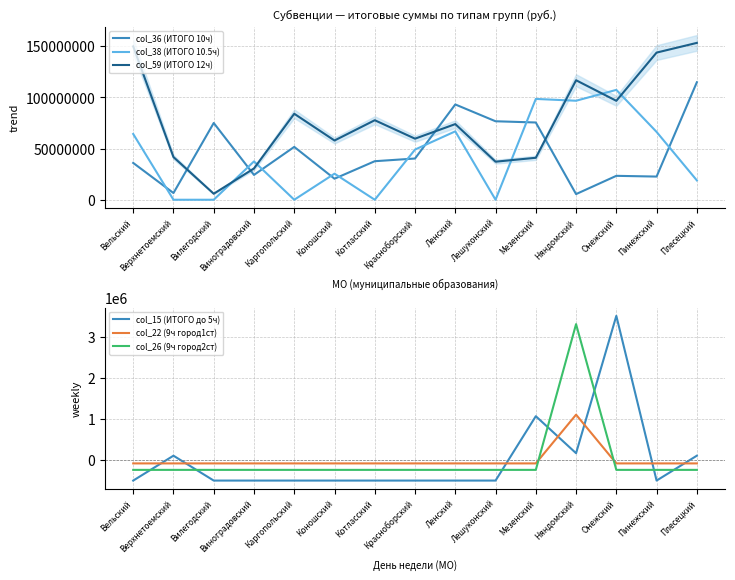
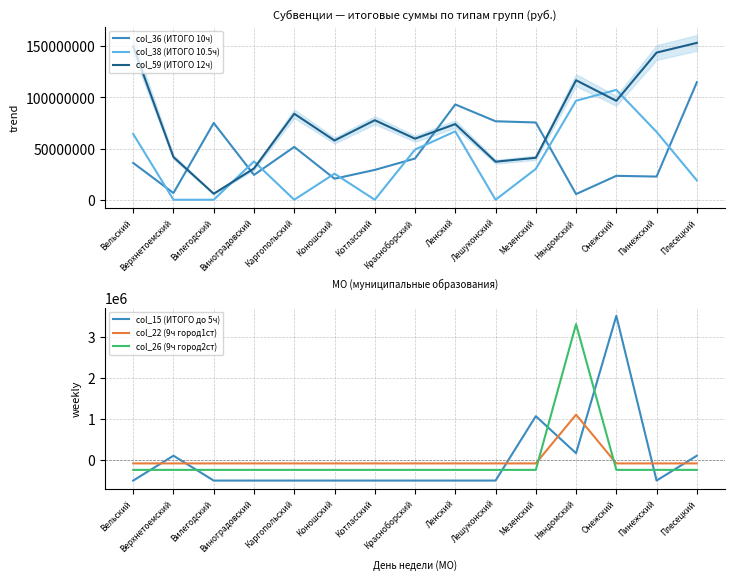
  {
    "Субвенции — итоговые суммы по типам групп (руб.)": {
      "col_36 (ИТОГО 10ч)": {
        "Вельский": 36000000,
        "Верхнетоемский": 7000000,
        "Вилегодский": 75000000,
        "Виноградовский": 24000000,
        "Каргопольский": 52000000,
        "Коношский": 21000000,
-       "Котласский": 38000000,
+       "Котласский": 29000000,
        "Красноборский": 40000000,
        "Ленский": 93000000,
        "Лешуконский": 77000000,
        "Мезенский": 76000000,
        "Няндомский": 6000000,
        "Онежский": 23000000,
        "Пинежский": 23000000,
        "Плесецкий": 115000000
      },
      "col_38 (ИТОГО 10.5ч)": {
        "Вельский": 64000000,
        "Верхнетоемский": 0,
        "Вилегодский": 0,
        "Виноградовский": 37000000,
        "Каргопольский": 0,
        "Коношский": 25000000,
        "Котласский": 0,
        "Красноборский": 49000000,
        "Ленский": 67000000,
        "Лешуконский": 0,
-       "Мезенский": 99000000,
+       "Мезенский": 30000000,
        "Няндомский": 97000000,
        "Онежский": 107000000,
        "Пинежский": 66000000,
        "Плесецкий": 19000000
      },
      "col_59 (ИТОГО 12ч)": {
        "Каргопольский": 84000000,
        "Коношский": 58000000,
        "Котласский": 78000000,
        "Красноборский": 60000000,
        "Ленский": 74000000,
        "Няндомский": 117000000,
        "Онежский": 97000000,
        "Пинежский": 144000000,
        "Плесецкий": 153000000
      }
    }
  }
